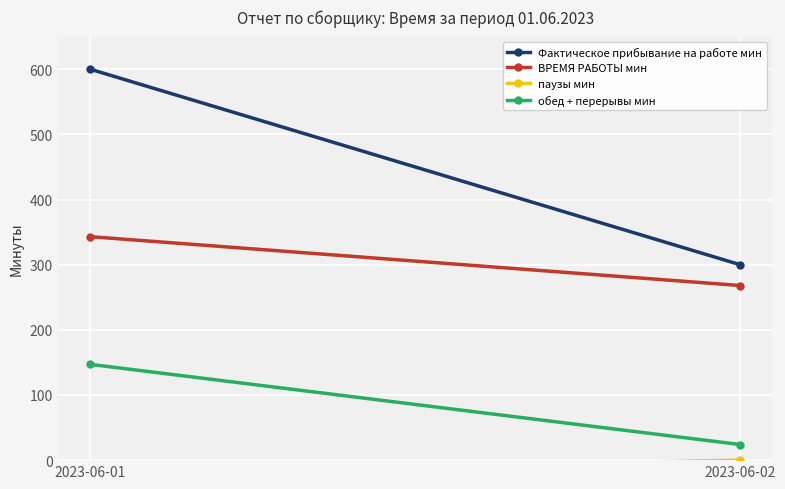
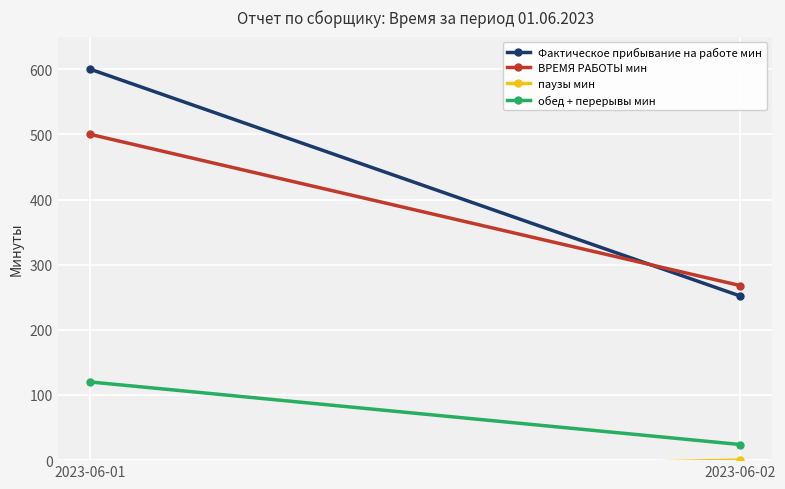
  {
    "Фактическое прибывание на работе мин": {
      "2023-06-01": 600,
-     "2023-06-02": 300
+     "2023-06-02": 250
    },
    "ВРЕМЯ РАБОТЫ мин": {
-     "2023-06-01": 340,
+     "2023-06-01": 500,
      "2023-06-02": 270
    },
    "паузы мин": {
      "2023-06-02": 0
    },
    "обед + перерывы мин": {
-     "2023-06-01": 150,
+     "2023-06-01": 120,
      "2023-06-02": 20
    }
  }
